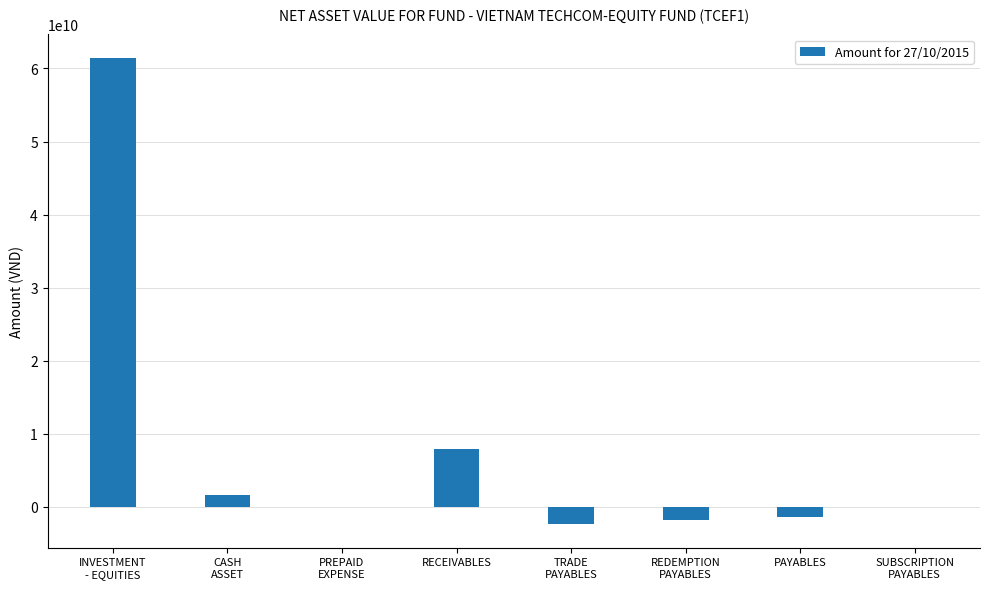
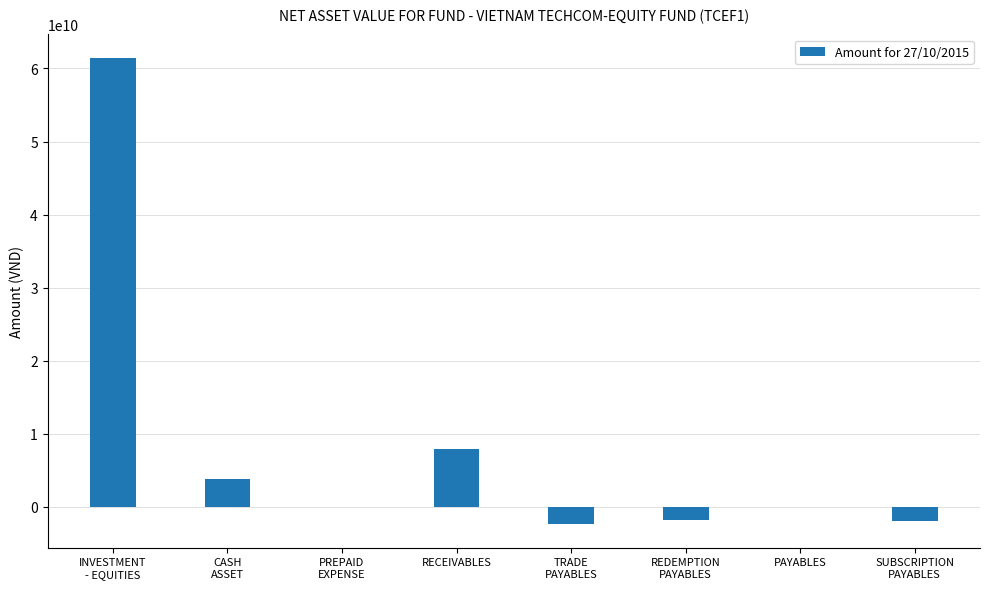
  {
    "INVESTMENT - EQUITIES": 61000000000,
-   "CASH ASSET": 2000000000,
+   "CASH ASSET": 4000000000,
    "RECEIVABLES": 8000000000,
    "TRADE PAYABLES": -2000000000,
    "REDEMPTION PAYABLES": -2000000000,
-   "PAYABLES": -1000000000,
-   "SUBSCRIPTION PAYABLES": 0
+   "PAYABLES": 0,
+   "SUBSCRIPTION PAYABLES": -2000000000
  }
